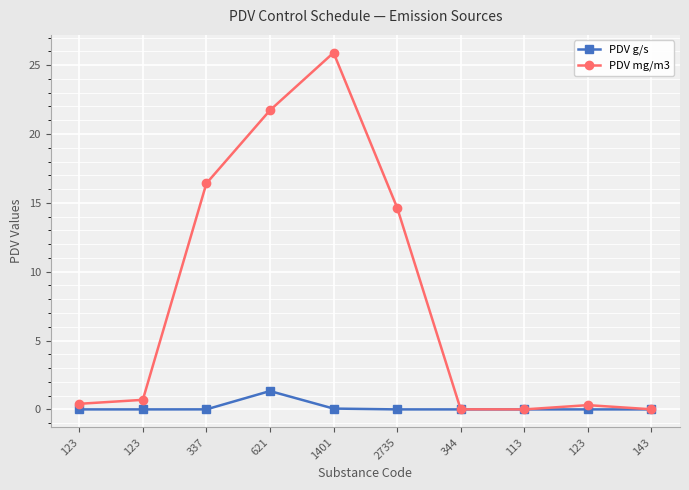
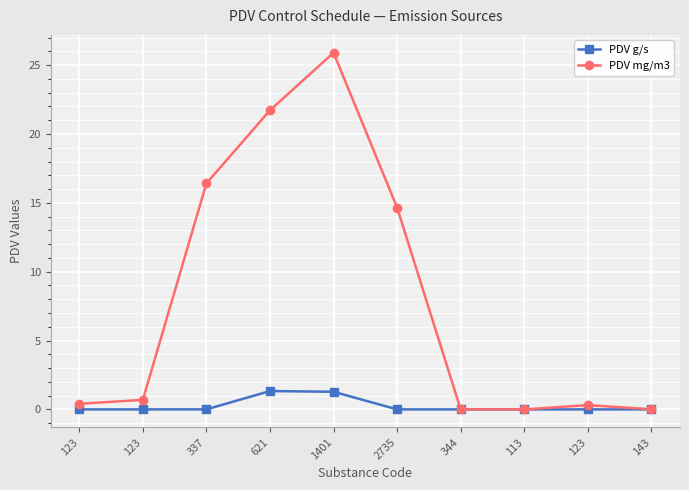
  {
    "PDV g/s": {
      "337": 0.0,
      "621": 1.3,
-     "1401": 0.1,
+     "1401": 1.3,
      "2735": 0.0
    },
    "PDV mg/m3": {
      "337": 16.4,
      "621": 21.7,
      "1401": 25.9,
      "2735": 14.7
    }
  }
